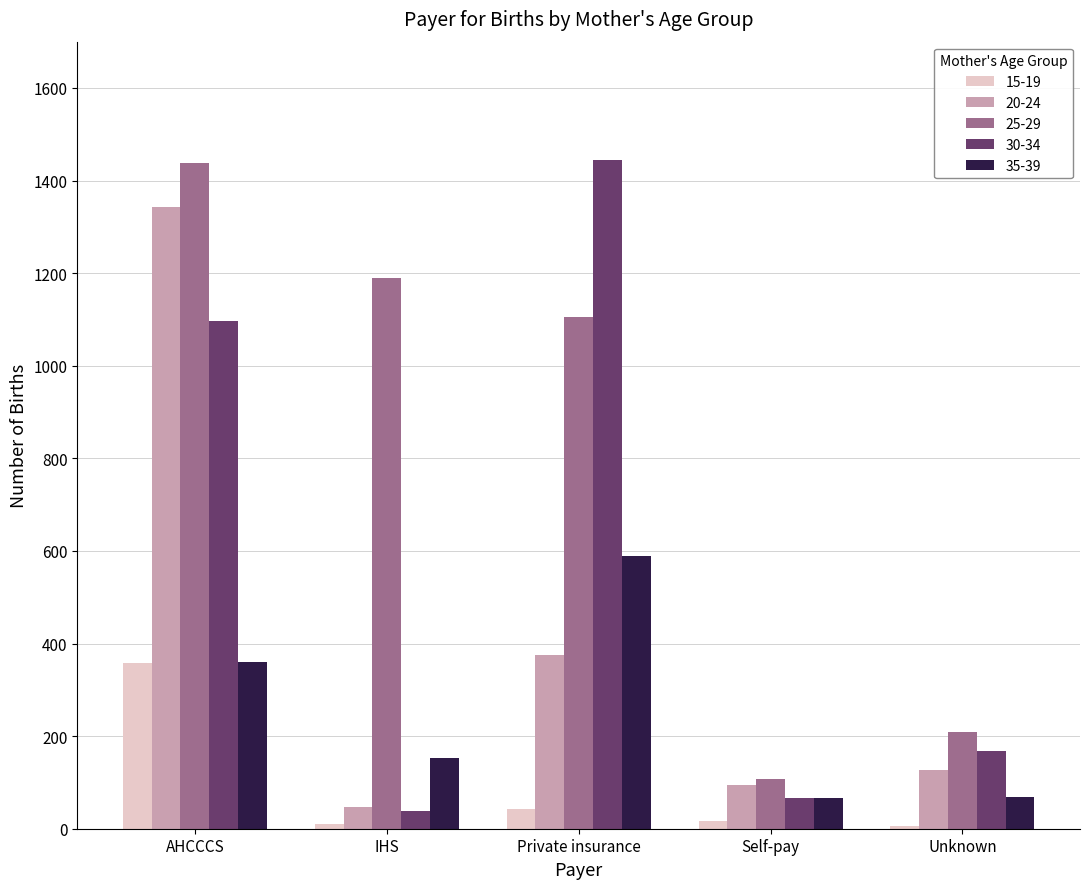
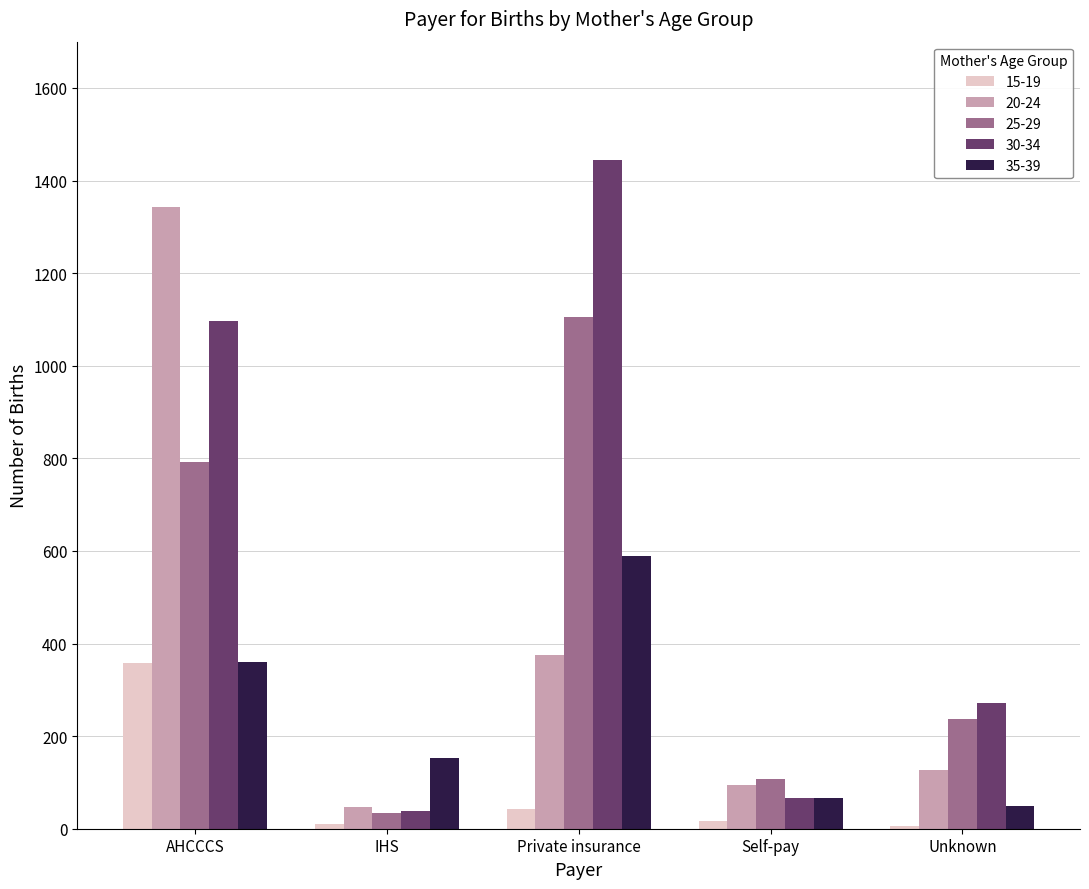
  {
    "25-29": {
-     "AHCCCS": 1440,
-     "IHS": 1190,
+     "AHCCCS": 790,
+     "IHS": 40,
      "Private insurance": 1110,
      "Self-pay": 110,
-     "Unknown": 210
+     "Unknown": 240
    },
    "30-34": {
      "AHCCCS": 1100,
      "IHS": 40,
      "Private insurance": 1450,
      "Self-pay": 70,
-     "Unknown": 170
+     "Unknown": 270
    },
    "35-39": {
      "AHCCCS": 360,
      "IHS": 150,
      "Private insurance": 590,
      "Self-pay": 70,
-     "Unknown": 70
+     "Unknown": 50
    }
  }
